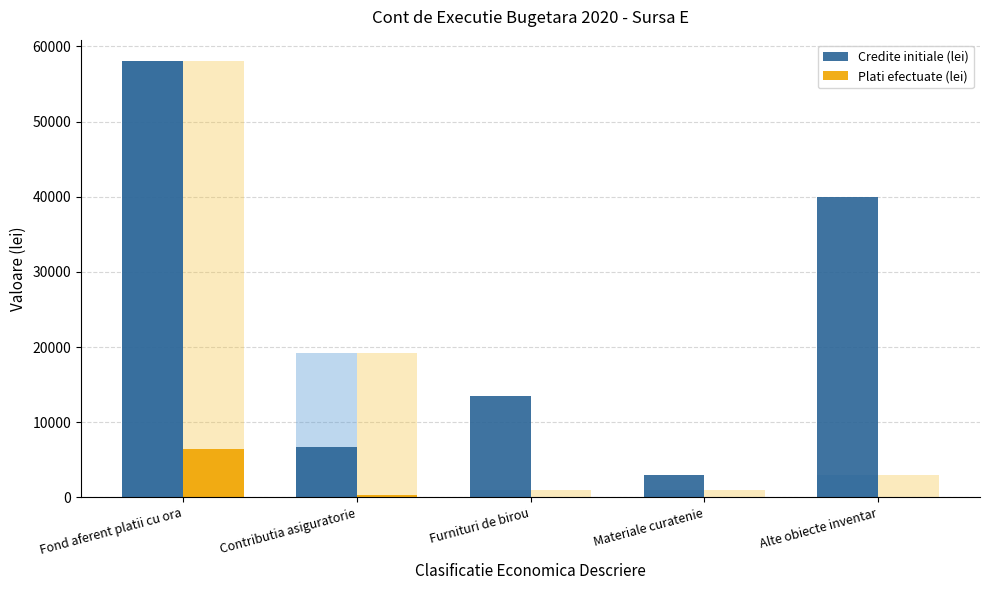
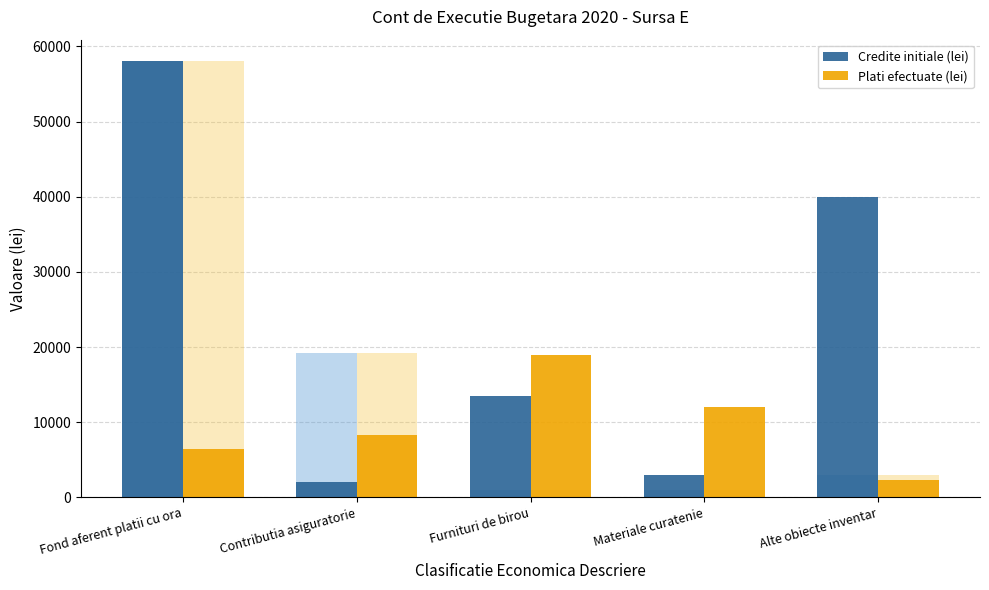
  {
    "Credite initiale (lei)": {
      "Fond aferent platii cu ora": 58000,
-     "Contributia asiguratorie": 7000,
+     "Contributia asiguratorie": 2000,
      "Furnituri de birou": 14000,
      "Materiale curatenie": 3000,
      "Alte obiecte inventar": 40000
    },
    "Plati efectuate (lei)": {
-     "Contributia asiguratorie": 0,
-     "Furnituri de birou": 0,
-     "Materiale curatenie": 0,
-     "Alte obiecte inventar": 0
+     "Contributia asiguratorie": 8000,
+     "Furnituri de birou": 19000,
+     "Materiale curatenie": 12000,
+     "Alte obiecte inventar": 2000
    }
  }
